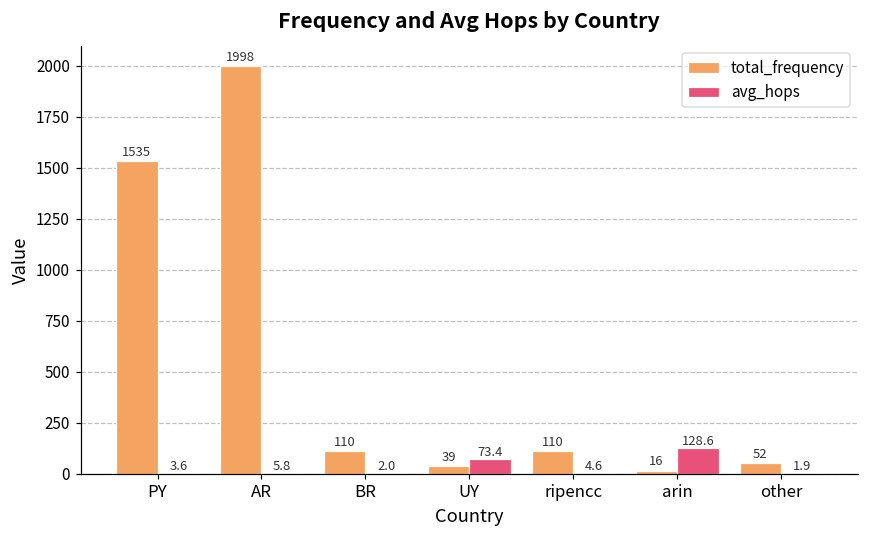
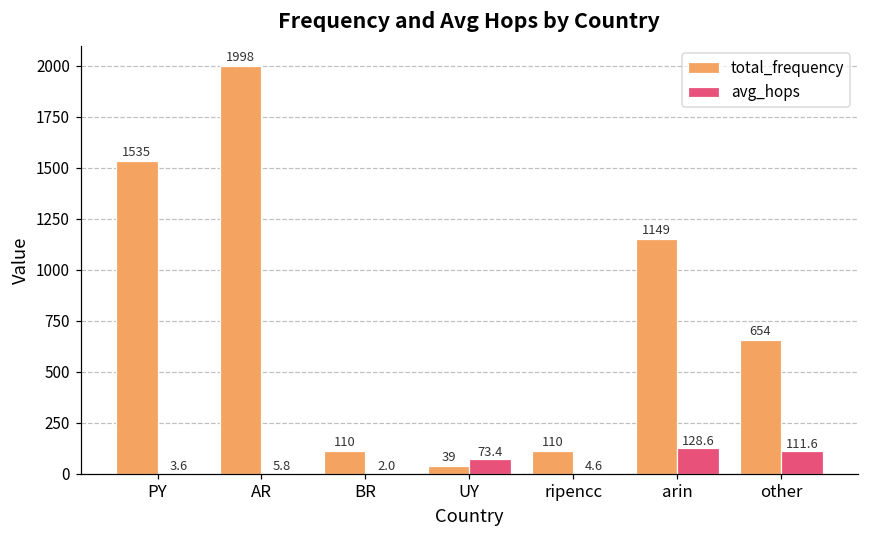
  {
    "total_frequency": {
      "PY": 1535,
      "AR": 1998,
      "BR": 110,
      "UY": 39,
      "ripencc": 110,
-     "arin": 16,
-     "other": 52
+     "arin": 1149,
+     "other": 654
    },
    "avg_hops": {
      "PY": 3.6,
      "AR": 5.8,
      "BR": 2.0,
      "UY": 73.4,
      "ripencc": 4.6,
      "arin": 128.6,
-     "other": 1.9
+     "other": 111.6
    }
  }
